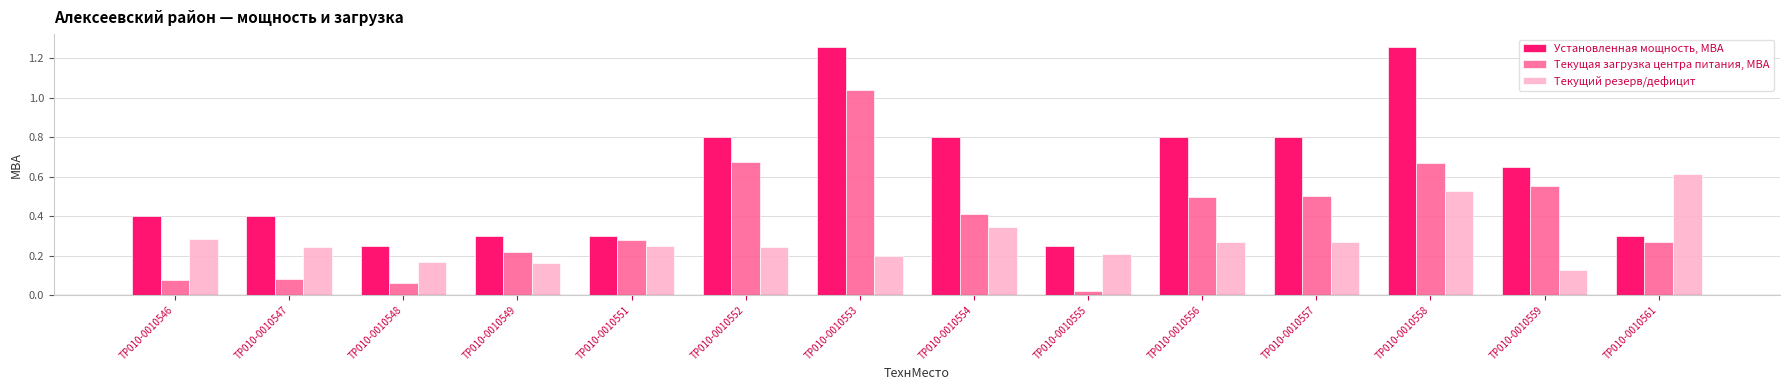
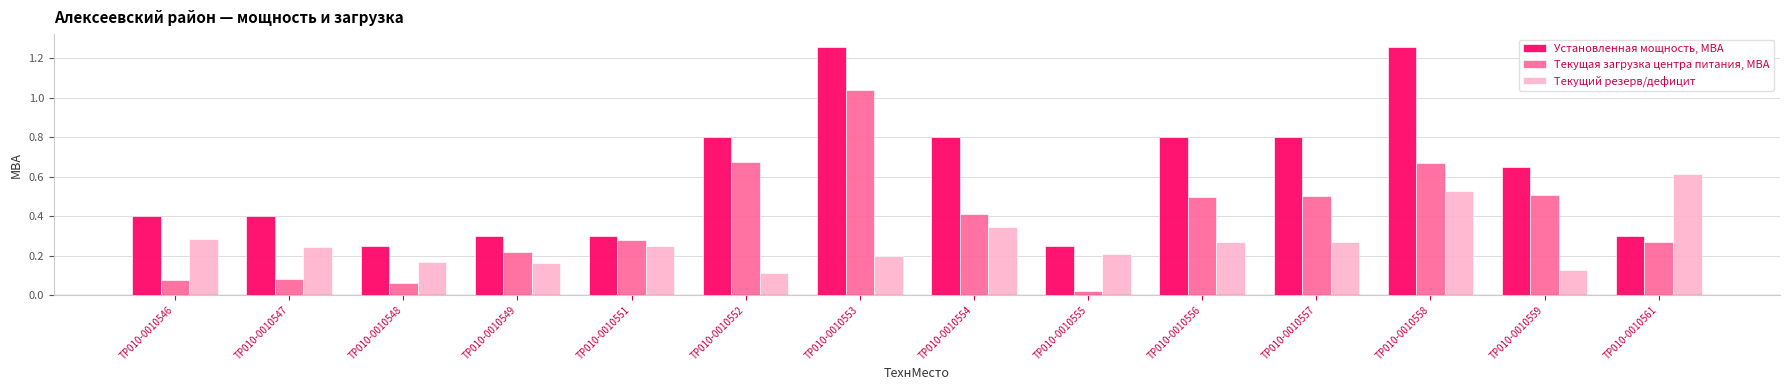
  {
    "Установленная мощность, МВА": {
      "TP010-0010546": 0.40,
      "TP010-0010547": 0.40,
      "TP010-0010548": 0.25,
      "TP010-0010549": 0.30,
      "TP010-0010551": 0.30,
      "TP010-0010552": 0.80,
      "TP010-0010553": 1.26,
      "TP010-0010554": 0.80,
      "TP010-0010555": 0.25,
      "TP010-0010556": 0.80,
      "TP010-0010557": 0.80,
      "TP010-0010558": 1.26,
      "TP010-0010559": 0.65,
      "TP010-0010561": 0.30
    },
    "Текущая загрузка центра питания, МВА": {
      "TP010-0010546": 0.08,
      "TP010-0010547": 0.08,
      "TP010-0010548": 0.06,
      "TP010-0010549": 0.22,
      "TP010-0010551": 0.28,
      "TP010-0010552": 0.67,
      "TP010-0010553": 1.04,
      "TP010-0010554": 0.41,
      "TP010-0010555": 0.02,
      "TP010-0010556": 0.50,
      "TP010-0010557": 0.50,
      "TP010-0010558": 0.67,
-     "TP010-0010559": 0.55,
+     "TP010-0010559": 0.51,
      "TP010-0010561": 0.27
    },
    "Текущий резерв/дефицит": {
      "TP010-0010546": 0.29,
      "TP010-0010547": 0.25,
      "TP010-0010548": 0.17,
      "TP010-0010549": 0.16,
      "TP010-0010551": 0.25,
-     "TP010-0010552": 0.24,
+     "TP010-0010552": 0.11,
      "TP010-0010553": 0.20,
      "TP010-0010554": 0.34,
      "TP010-0010555": 0.21,
      "TP010-0010556": 0.27,
      "TP010-0010557": 0.27,
      "TP010-0010558": 0.53,
      "TP010-0010559": 0.13,
      "TP010-0010561": 0.62
    }
  }
